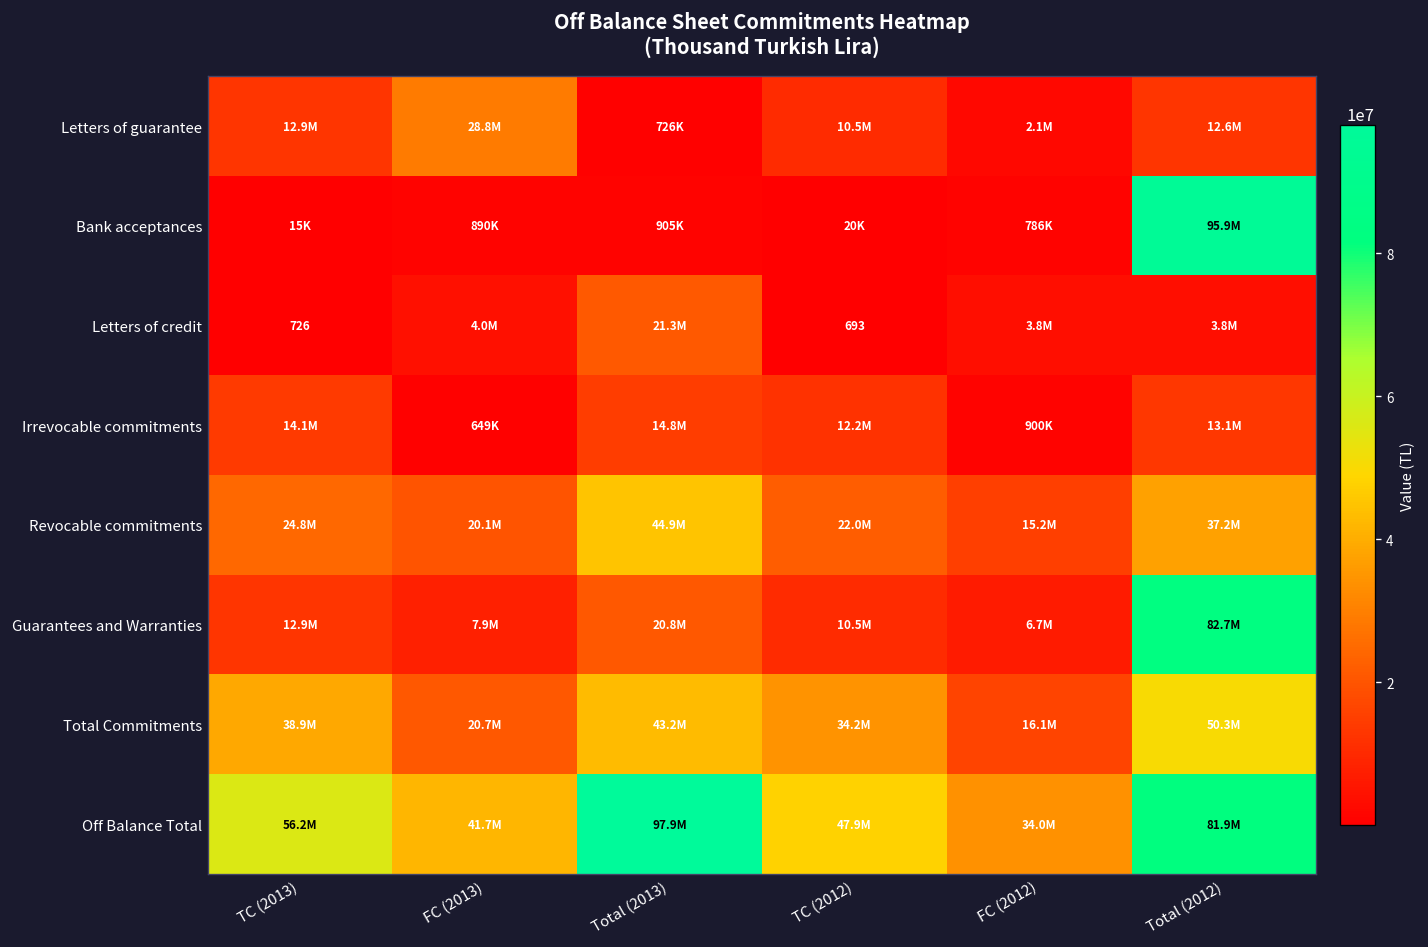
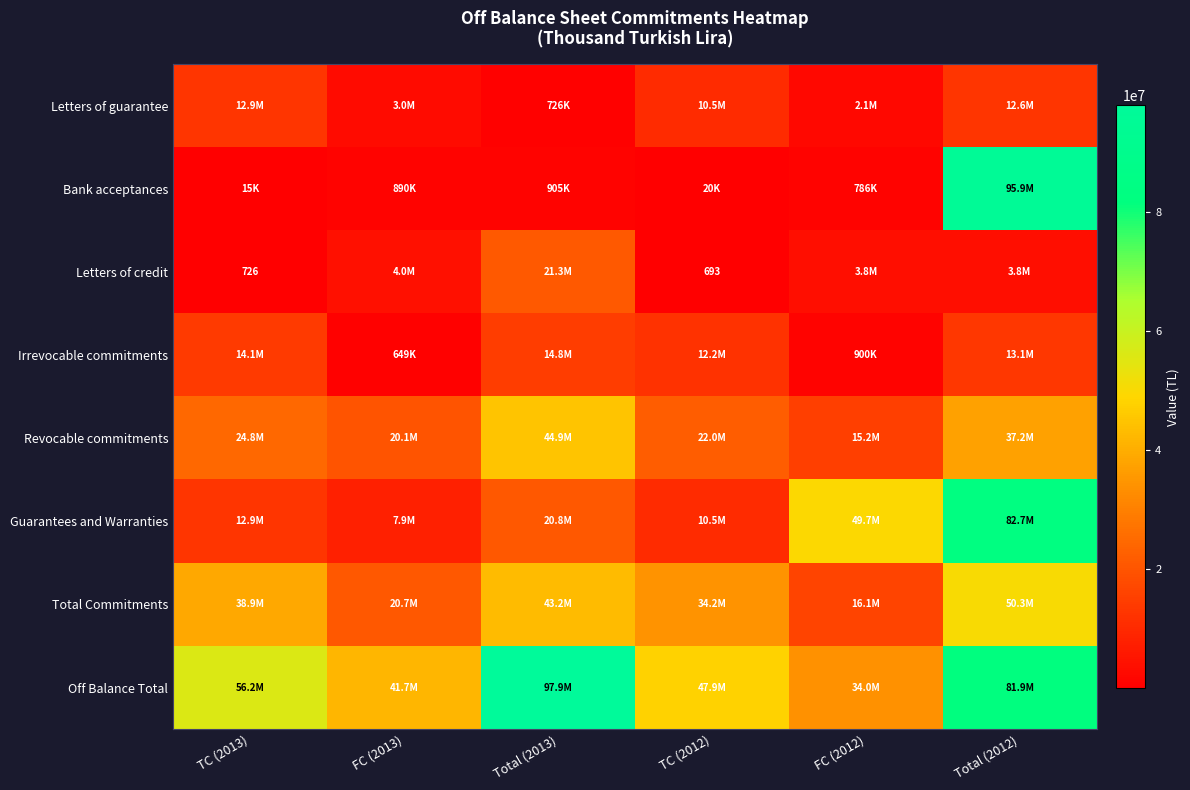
  {
    "Letters of guarantee": {
      "TC (2013)": "12.9M",
-     "FC (2013)": "28.8M",
+     "FC (2013)": "3.0M",
      "Total (2013)": "726K",
      "TC (2012)": "10.5M",
      "FC (2012)": "2.1M",
      "Total (2012)": "12.6M"
    },
    "Bank acceptances": {
      "TC (2013)": "15K",
      "FC (2013)": "890K",
      "Total (2013)": "905K",
      "TC (2012)": "20K",
      "FC (2012)": "786K",
      "Total (2012)": "95.9M"
    },
    "Letters of credit": {
      "TC (2013)": "726",
      "FC (2013)": "4.0M",
      "Total (2013)": "21.3M",
      "TC (2012)": "693",
      "FC (2012)": "3.8M",
      "Total (2012)": "3.8M"
    },
    "Irrevocable commitments": {
      "TC (2013)": "14.1M",
      "FC (2013)": "649K",
      "Total (2013)": "14.8M",
      "TC (2012)": "12.2M",
      "FC (2012)": "900K",
      "Total (2012)": "13.1M"
    },
    "Revocable commitments": {
      "TC (2013)": "24.8M",
      "FC (2013)": "20.1M",
      "Total (2013)": "44.9M",
      "TC (2012)": "22.0M",
      "FC (2012)": "15.2M",
      "Total (2012)": "37.2M"
    },
    "Guarantees and Warranties": {
      "TC (2013)": "12.9M",
      "FC (2013)": "7.9M",
      "Total (2013)": "20.8M",
      "TC (2012)": "10.5M",
-     "FC (2012)": "6.7M",
+     "FC (2012)": "49.7M",
      "Total (2012)": "82.7M"
    },
    "Total Commitments": {
      "TC (2013)": "38.9M",
      "FC (2013)": "20.7M",
      "Total (2013)": "43.2M",
      "TC (2012)": "34.2M",
      "FC (2012)": "16.1M",
      "Total (2012)": "50.3M"
    },
    "Off Balance Total": {
      "TC (2013)": "56.2M",
      "FC (2013)": "41.7M",
      "Total (2013)": "97.9M",
      "TC (2012)": "47.9M",
      "FC (2012)": "34.0M",
      "Total (2012)": "81.9M"
    }
  }
